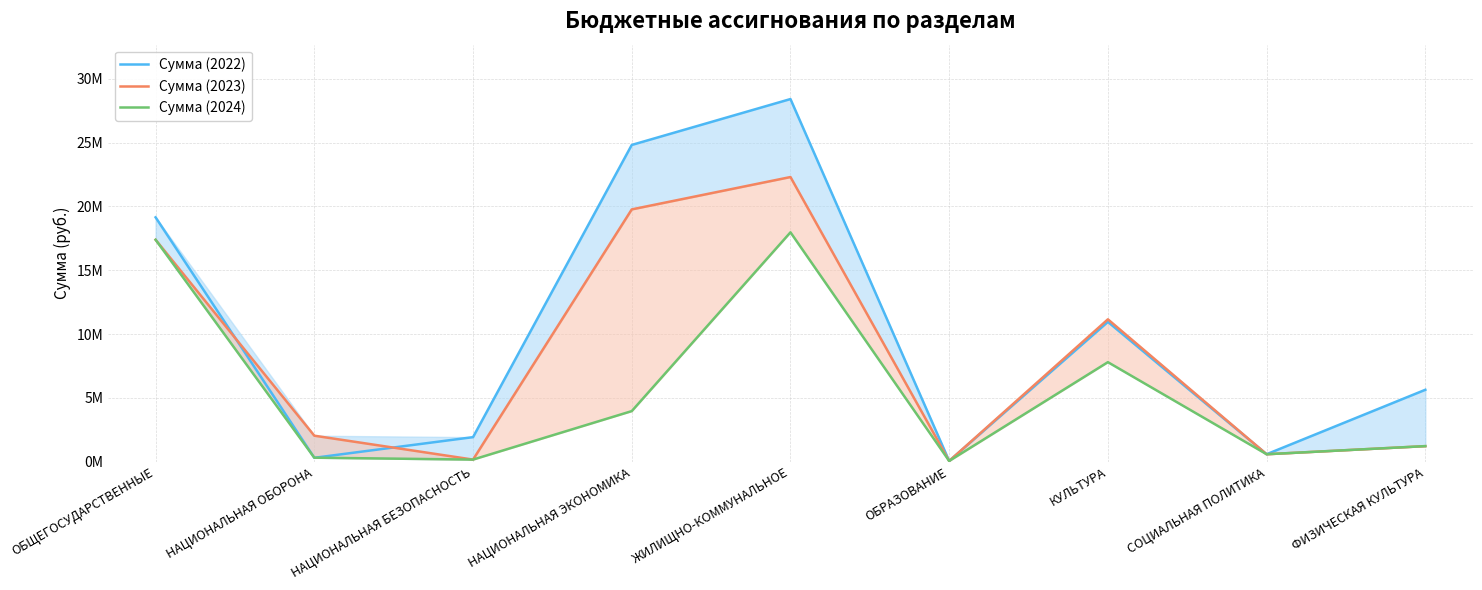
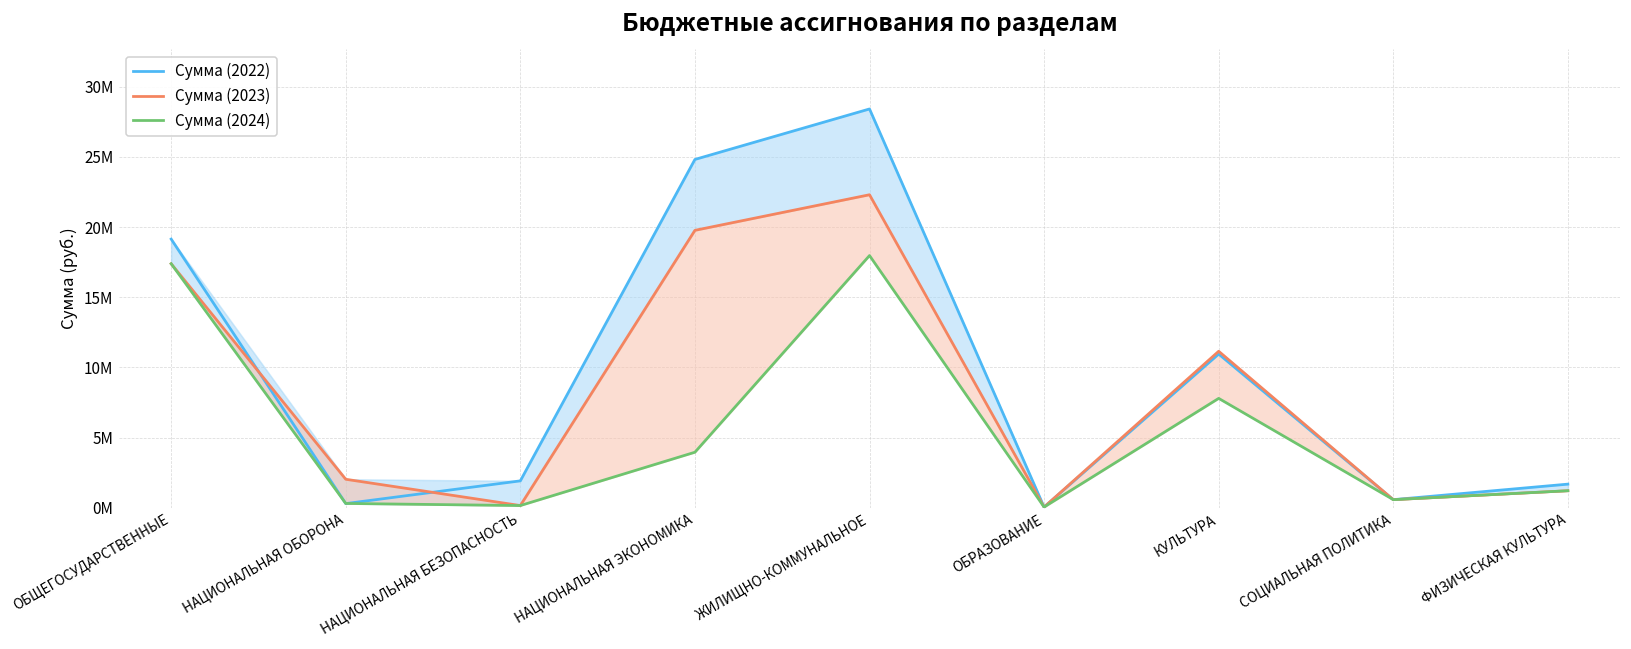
  {
    "Сумма (2022)": {
      "КУЛЬТУРА": 11000000,
-     "ФИЗИЧЕСКАЯ КУЛЬТУРА": 5600000
+     "ФИЗИЧЕСКАЯ КУЛЬТУРА": 1700000
    },
    "Сумма (2023)": {
      "НАЦИОНАЛЬНАЯ ЭКОНОМИКА": 19800000,
      "ЖИЛИЩНО-КОММУНАЛЬНОЕ": 22300000
    },
    "Сумма (2024)": {
      "НАЦИОНАЛЬНАЯ ЭКОНОМИКА": 4000000,
      "ЖИЛИЩНО-КОММУНАЛЬНОЕ": 18000000,
      "КУЛЬТУРА": 7800000
    }
  }
